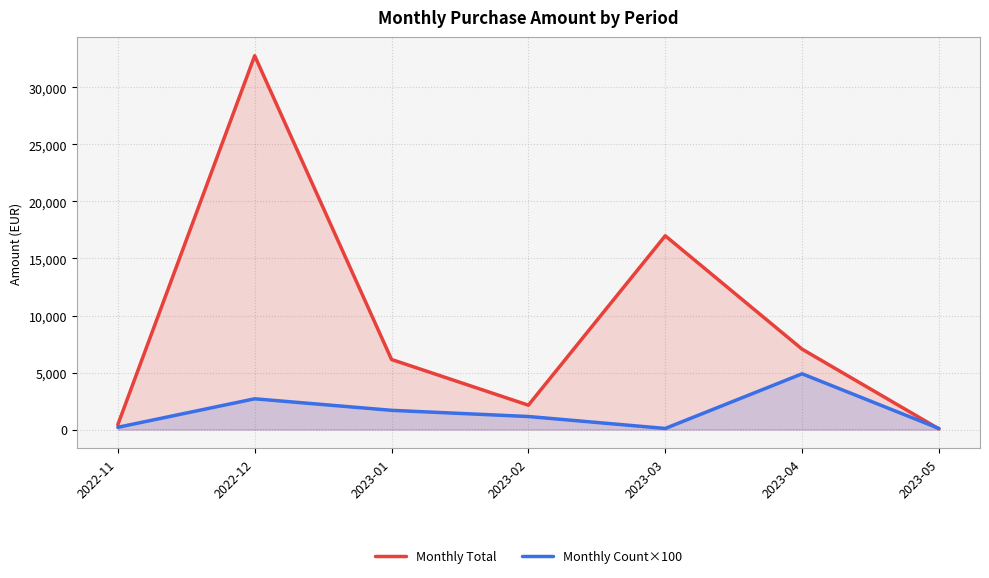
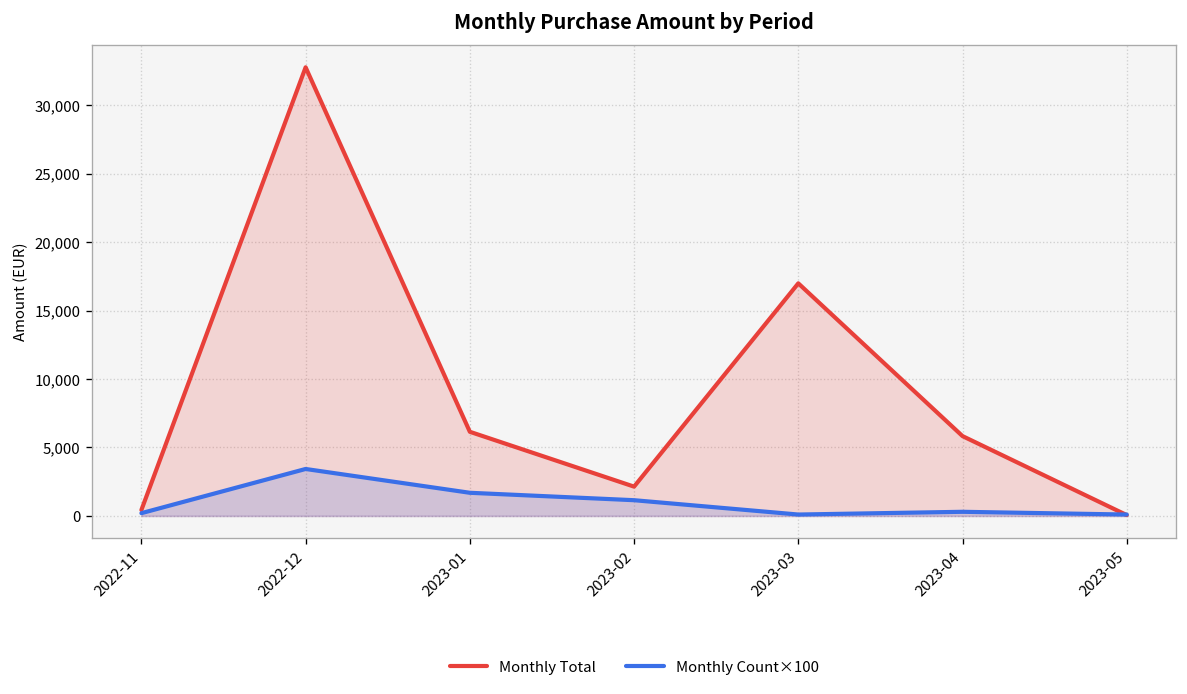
  {
    "Monthly Total": {
      "2022-11": "400",
      "2022-12": "32,800",
      "2023-01": "6,100",
      "2023-02": "2,100",
      "2023-03": "17,000",
-     "2023-04": "7,100"
+     "2023-04": "5,800"
    },
    "Monthly Count×100": {
      "2022-11": "200",
-     "2022-12": "2,700",
+     "2022-12": "3,400",
      "2023-01": "1,700",
      "2023-02": "1,100",
      "2023-03": "100",
-     "2023-04": "4,900"
+     "2023-04": "300"
    }
  }
